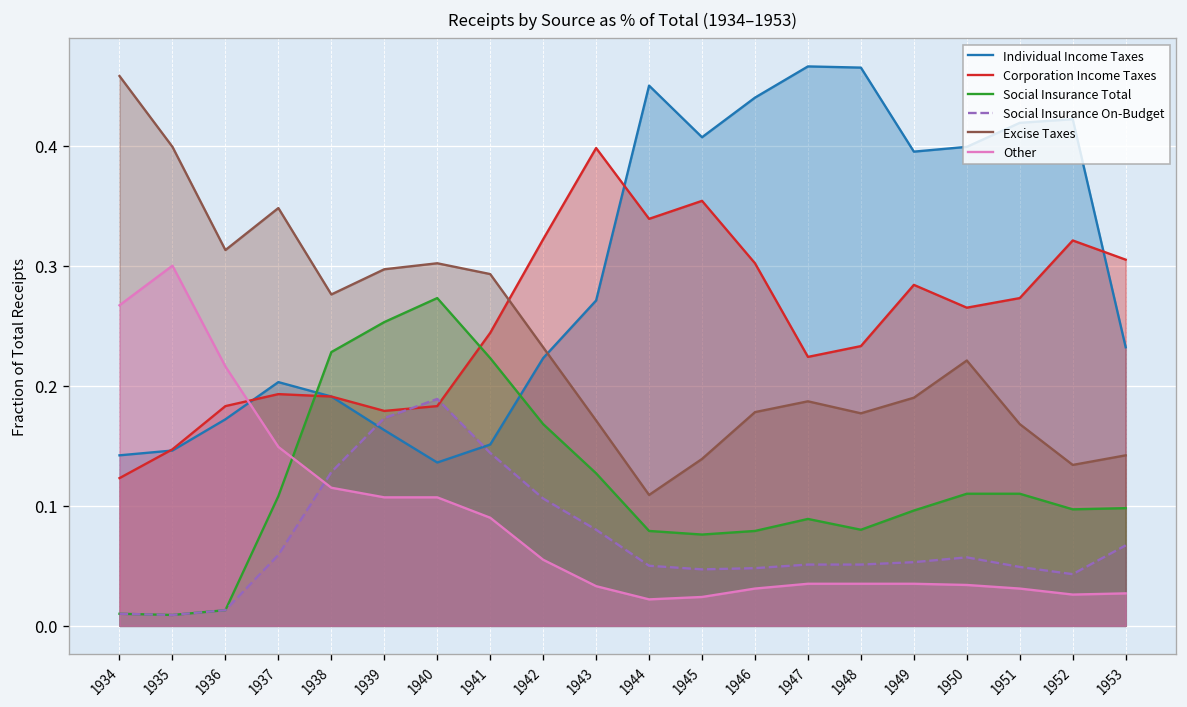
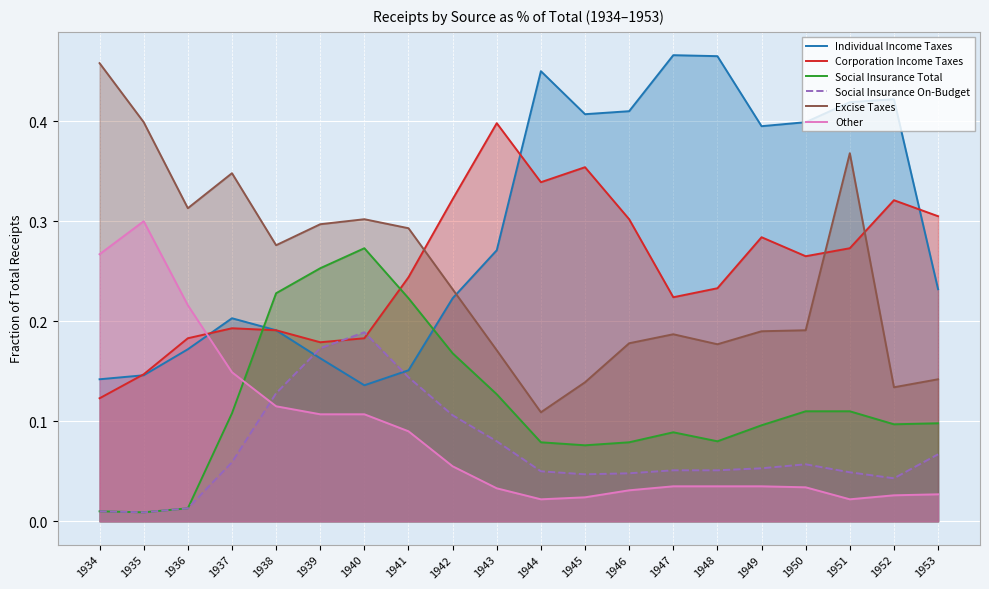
  {
    "Individual Income Taxes": {
      "1934": 0.14,
      "1936": 0.17,
      "1937": 0.203,
      "1939": 0.163,
      "1940": 0.136,
      "1941": 0.15,
      "1942": 0.223,
      "1943": 0.27,
      "1944": 0.45,
      "1945": 0.407,
-     "1946": 0.44,
+     "1946": 0.41,
      "1947": 0.466,
      "1948": 0.465,
      "1949": 0.395,
      "1953": 0.23
    },
    "Corporation Income Taxes": {
      "1934": 0.123,
      "1936": 0.183,
      "1937": 0.193,
      "1939": 0.179,
      "1940": 0.183,
      "1941": 0.244,
      "1942": 0.322,
      "1943": 0.398,
      "1944": 0.339,
      "1945": 0.354,
      "1946": 0.302,
      "1947": 0.224,
      "1948": 0.233,
      "1949": 0.284,
      "1950": 0.265,
      "1951": 0.273,
      "1952": 0.321,
      "1953": 0.305
    },
    "Social Insurance Total": {
      "1937": 0.108,
      "1938": 0.228,
      "1939": 0.253,
      "1940": 0.273,
      "1941": 0.223,
      "1942": 0.168,
      "1943": 0.127,
      "1944": 0.079,
      "1945": 0.076,
      "1946": 0.079,
      "1947": 0.089,
      "1948": 0.080,
      "1949": 0.096,
      "1950": 0.110,
      "1951": 0.110,
      "1952": 0.097,
      "1953": 0.098
    },
    "Social Insurance On-Budget": {
      "1937": 0.059,
      "1938": 0.128,
      "1939": 0.173,
      "1940": 0.189,
      "1941": 0.144,
      "1942": 0.106,
      "1943": 0.080,
      "1944": 0.050,
      "1945": 0.047,
      "1946": 0.048,
      "1947": 0.051,
      "1948": 0.051,
      "1949": 0.053,
      "1950": 0.057,
      "1951": 0.049,
      "1952": 0.043,
      "1953": 0.067
    },
    "Excise Taxes": {
      "1934": 0.458,
      "1935": 0.399,
      "1936": 0.313,
      "1937": 0.348,
      "1938": 0.276,
      "1939": 0.297,
      "1940": 0.302,
      "1941": 0.293,
      "1942": 0.232,
      "1943": 0.171,
      "1944": 0.109,
      "1945": 0.139,
      "1946": 0.178,
      "1947": 0.187,
      "1948": 0.177,
      "1949": 0.190,
-     "1950": 0.221,
-     "1951": 0.168,
+     "1950": 0.191,
+     "1951": 0.368,
      "1952": 0.134,
      "1953": 0.142
    },
    "Other": {
      "1934": 0.267,
      "1935": 0.300,
      "1936": 0.216,
      "1937": 0.149,
      "1938": 0.115,
      "1939": 0.107,
      "1940": 0.107,
      "1941": 0.090,
      "1942": 0.055,
      "1943": 0.033,
      "1944": 0.022,
      "1945": 0.024,
      "1946": 0.031,
      "1947": 0.035,
      "1948": 0.035,
      "1949": 0.035,
      "1950": 0.034,
-     "1951": 0.031,
+     "1951": 0.022,
      "1952": 0.026,
      "1953": 0.027
    }
  }
